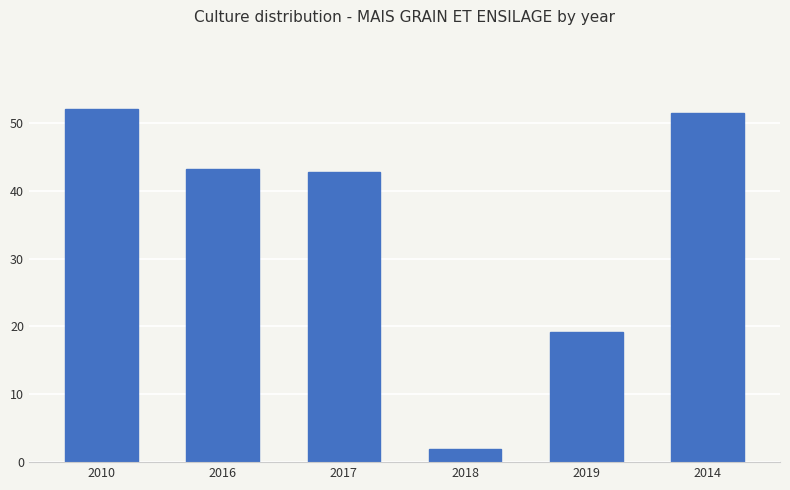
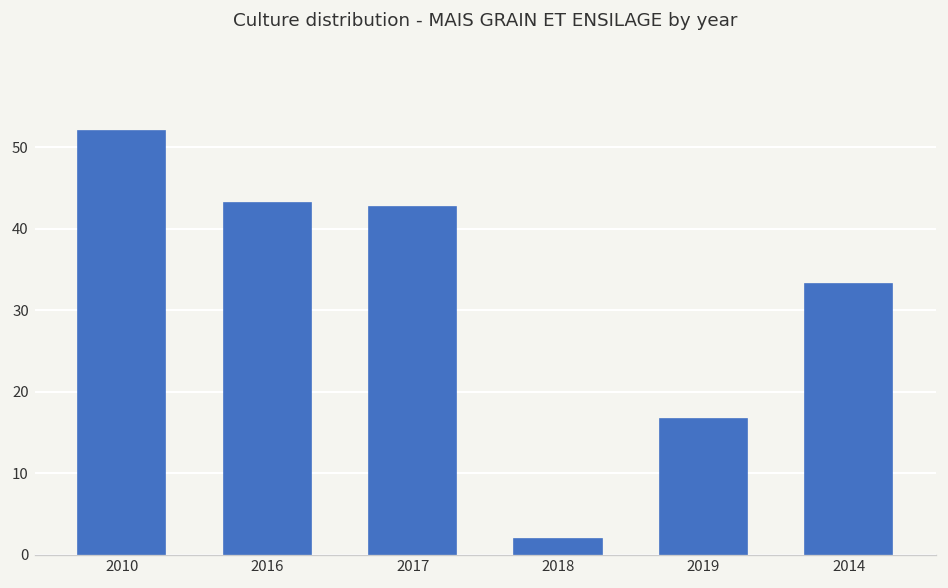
  {
    "2010": 52,
    "2016": 43,
    "2017": 43,
    "2018": 2,
-   "2019": 19,
-   "2014": 52
+   "2019": 17,
+   "2014": 33
  }
